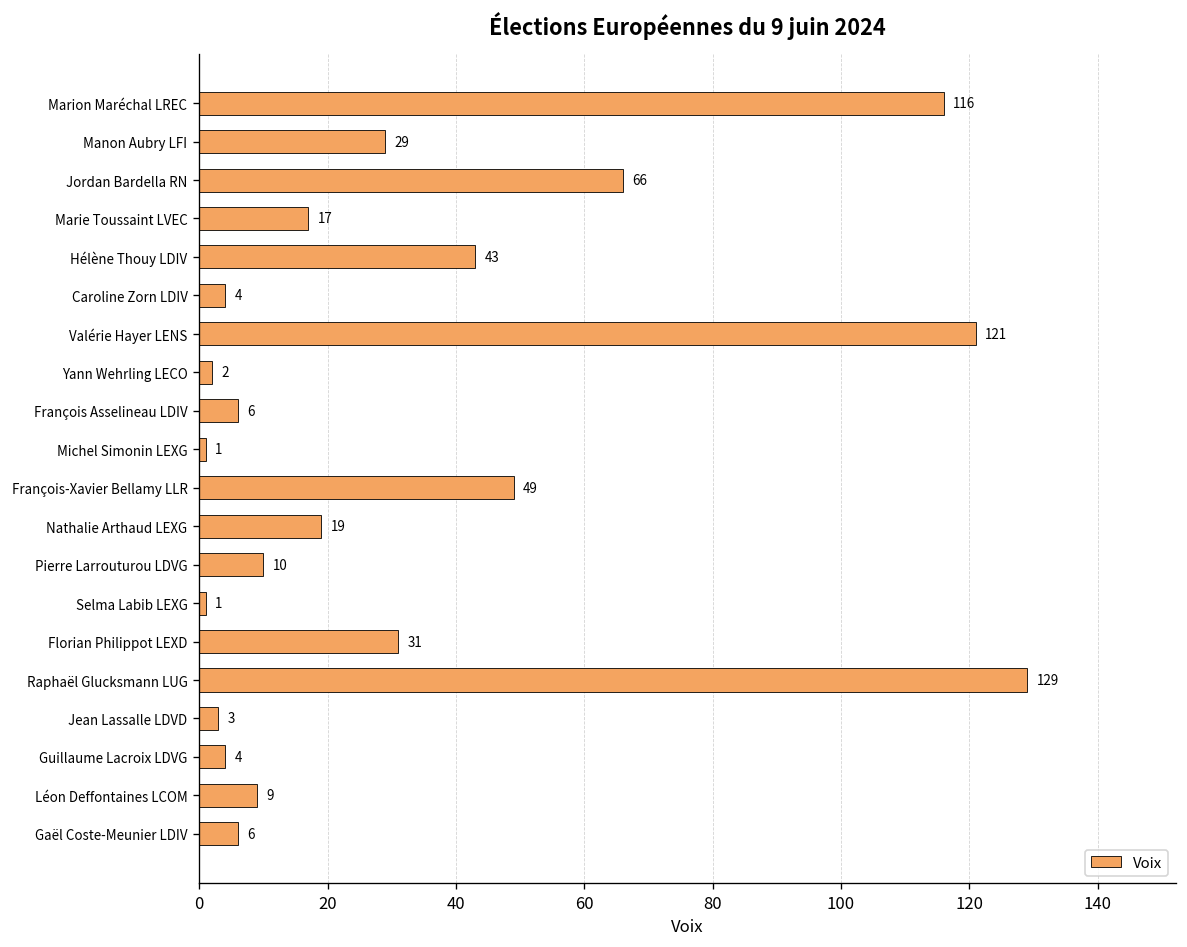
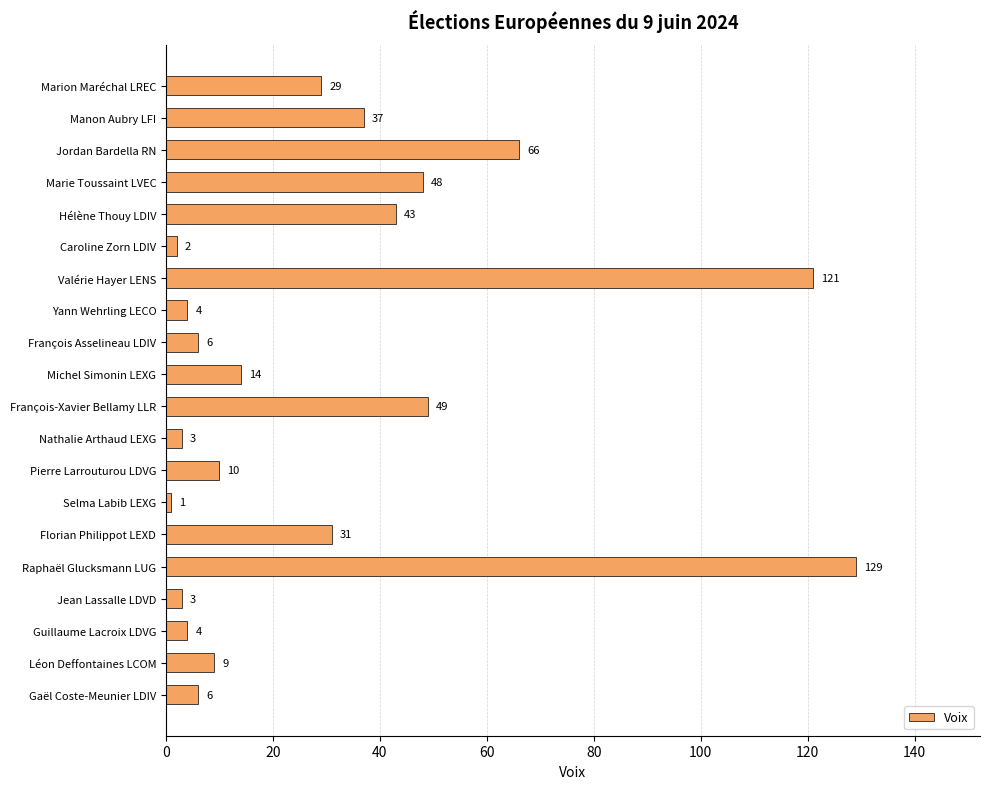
  {
-   "Marion Maréchal LREC": 116,
-   "Manon Aubry LFI": 29,
+   "Marion Maréchal LREC": 29,
+   "Manon Aubry LFI": 37,
    "Jordan Bardella RN": 66,
-   "Marie Toussaint LVEC": 17,
+   "Marie Toussaint LVEC": 48,
    "Hélène Thouy LDIV": 43,
-   "Caroline Zorn LDIV": 4,
+   "Caroline Zorn LDIV": 2,
    "Valérie Hayer LENS": 121,
-   "Yann Wehrling LECO": 2,
+   "Yann Wehrling LECO": 4,
    "François Asselineau LDIV": 6,
-   "Michel Simonin LEXG": 1,
+   "Michel Simonin LEXG": 14,
    "François-Xavier Bellamy LLR": 49,
-   "Nathalie Arthaud LEXG": 19,
+   "Nathalie Arthaud LEXG": 3,
    "Pierre Larrouturou LDVG": 10,
    "Selma Labib LEXG": 1,
    "Florian Philippot LEXD": 31,
    "Raphaël Glucksmann LUG": 129,
    "Jean Lassalle LDVD": 3,
    "Guillaume Lacroix LDVG": 4,
    "Léon Deffontaines LCOM": 9,
    "Gaël Coste-Meunier LDIV": 6
  }
